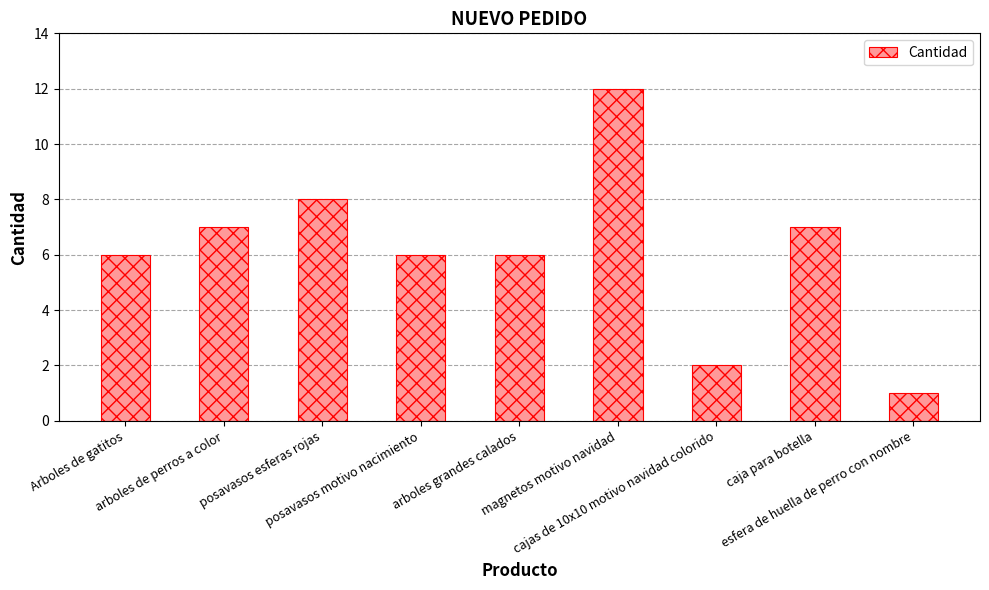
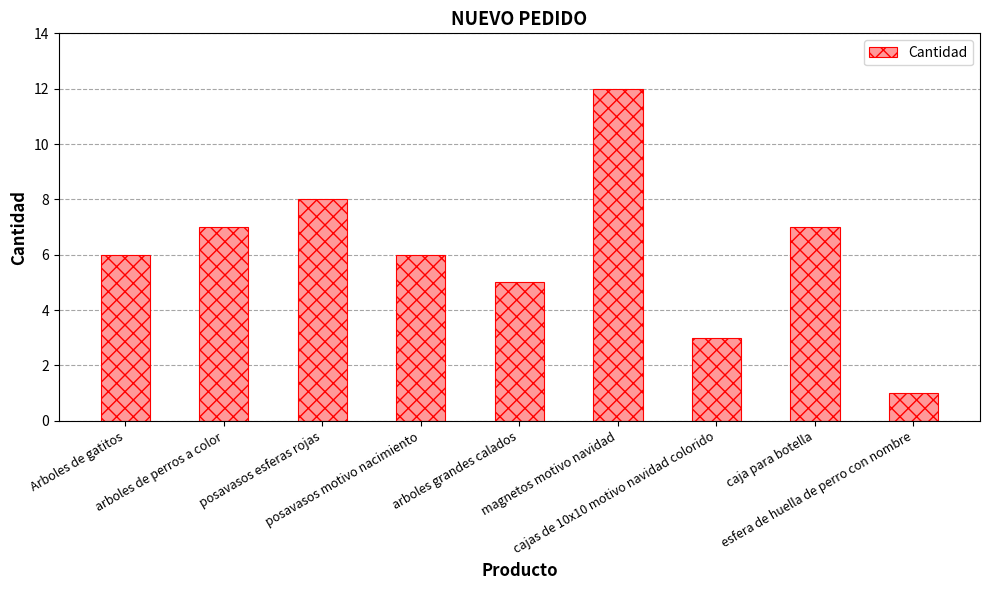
  {
    "Arboles de gatitos": 6,
    "arboles de perros a color": 7,
    "posavasos esferas rojas": 8,
    "posavasos motivo nacimiento": 6,
-   "arboles grandes calados": 6,
+   "arboles grandes calados": 5,
    "magnetos motivo navidad": 12,
-   "cajas de 10x10 motivo navidad colorido": 2,
+   "cajas de 10x10 motivo navidad colorido": 3,
    "caja para botella": 7,
    "esfera de huella de perro con nombre": 1
  }
